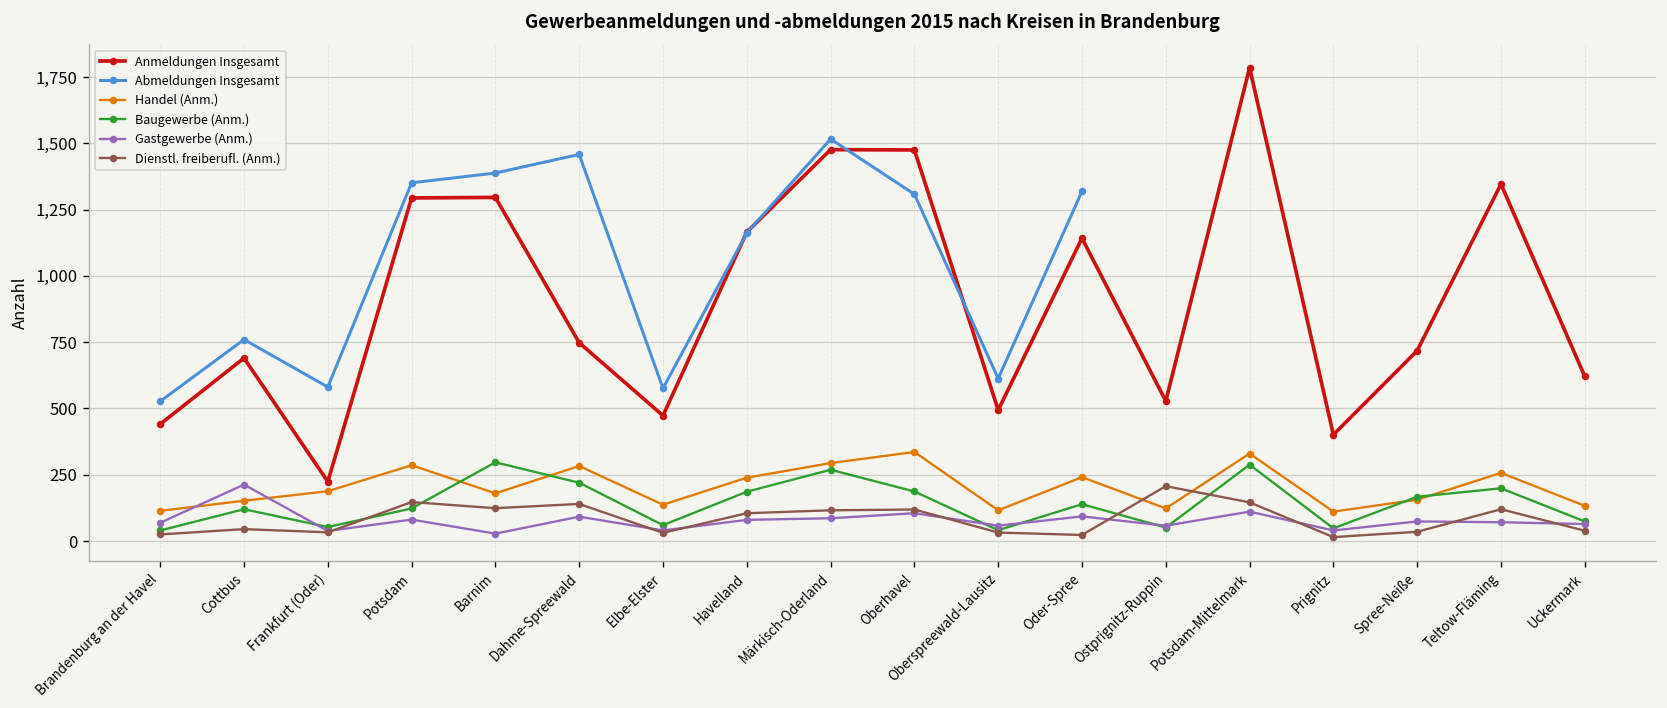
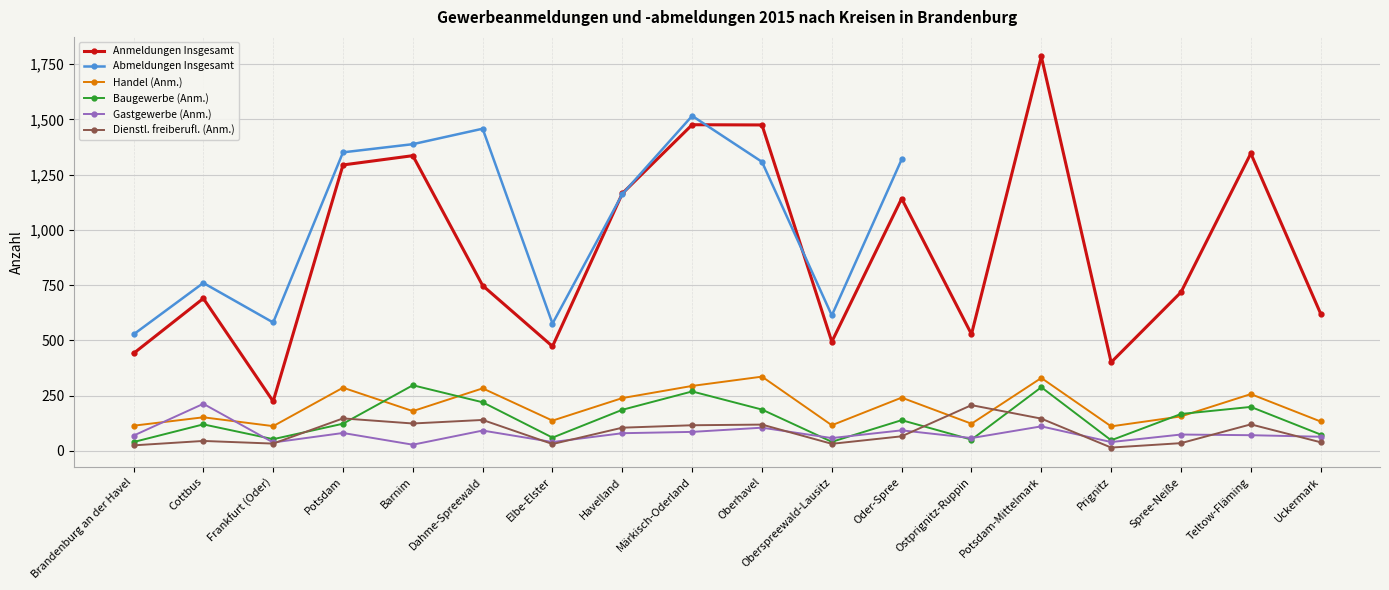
  {
    "Anmeldungen Insgesamt": {
      "Brandenburg an der Havel": "440",
      "Cottbus": "690",
      "Frankfurt (Oder)": "220",
      "Potsdam": "1,290",
-     "Barnim": "1,300",
+     "Barnim": "1,340",
      "Dahme-Spreewald": "750",
      "Elbe-Elster": "470",
      "Märkisch-Oderland": "1,480",
      "Oberhavel": "1,480",
      "Oberspreewald-Lausitz": "490",
      "Oder-Spree": "1,140",
      "Ostprignitz-Ruppin": "530",
      "Potsdam-Mittelmark": "1,790",
      "Prignitz": "400",
      "Spree-Neiße": "720",
      "Teltow-Fläming": "1,350",
      "Uckermark": "620"
    },
    "Abmeldungen Insgesamt": {
      "Brandenburg an der Havel": "530",
      "Cottbus": "760",
      "Frankfurt (Oder)": "580",
      "Potsdam": "1,350",
      "Barnim": "1,390",
      "Dahme-Spreewald": "1,460",
      "Elbe-Elster": "580",
      "Märkisch-Oderland": "1,520",
      "Oberhavel": "1,310",
      "Oberspreewald-Lausitz": "610",
      "Oder-Spree": "1,320"
    },
    "Handel (Anm.)": {
      "Brandenburg an der Havel": "110",
      "Cottbus": "150",
-     "Frankfurt (Oder)": "190",
+     "Frankfurt (Oder)": "110",
      "Potsdam": "290",
      "Barnim": "180",
      "Dahme-Spreewald": "280",
      "Elbe-Elster": "140",
      "Havelland": "240",
      "Märkisch-Oderland": "290",
      "Oberhavel": "340",
      "Oberspreewald-Lausitz": "120",
      "Oder-Spree": "240",
      "Ostprignitz-Ruppin": "120",
      "Potsdam-Mittelmark": "330",
      "Prignitz": "110",
      "Teltow-Fläming": "260",
      "Uckermark": "130"
    },
    "Baugewerbe (Anm.)": {
      "Brandenburg an der Havel": "40",
      "Cottbus": "120",
      "Frankfurt (Oder)": "50",
      "Potsdam": "120",
      "Barnim": "300",
      "Dahme-Spreewald": "220",
      "Elbe-Elster": "60",
      "Havelland": "190",
      "Märkisch-Oderland": "270",
      "Oberhavel": "190",
      "Oder-Spree": "140",
      "Potsdam-Mittelmark": "290",
      "Teltow-Fläming": "200"
    },
    "Gastgewerbe (Anm.)": {
      "Brandenburg an der Havel": "70",
      "Cottbus": "210",
      "Potsdam": "80",
      "Barnim": "30",
      "Dahme-Spreewald": "90",
      "Havelland": "80",
      "Märkisch-Oderland": "90",
      "Oberhavel": "110",
      "Oberspreewald-Lausitz": "60",
      "Oder-Spree": "90",
      "Potsdam-Mittelmark": "110",
      "Spree-Neiße": "70",
      "Teltow-Fläming": "70"
    },
    "Dienstl. freiberufl. (Anm.)": {
      "Brandenburg an der Havel": "30",
      "Cottbus": "50",
      "Potsdam": "150",
      "Barnim": "120",
      "Dahme-Spreewald": "140",
      "Havelland": "110",
      "Märkisch-Oderland": "120",
      "Oberhavel": "120",
-     "Oder-Spree": "20",
+     "Oder-Spree": "70",
      "Ostprignitz-Ruppin": "210",
      "Potsdam-Mittelmark": "150",
      "Prignitz": "20",
      "Spree-Neiße": "40",
      "Teltow-Fläming": "120",
      "Uckermark": "40"
    }
  }
